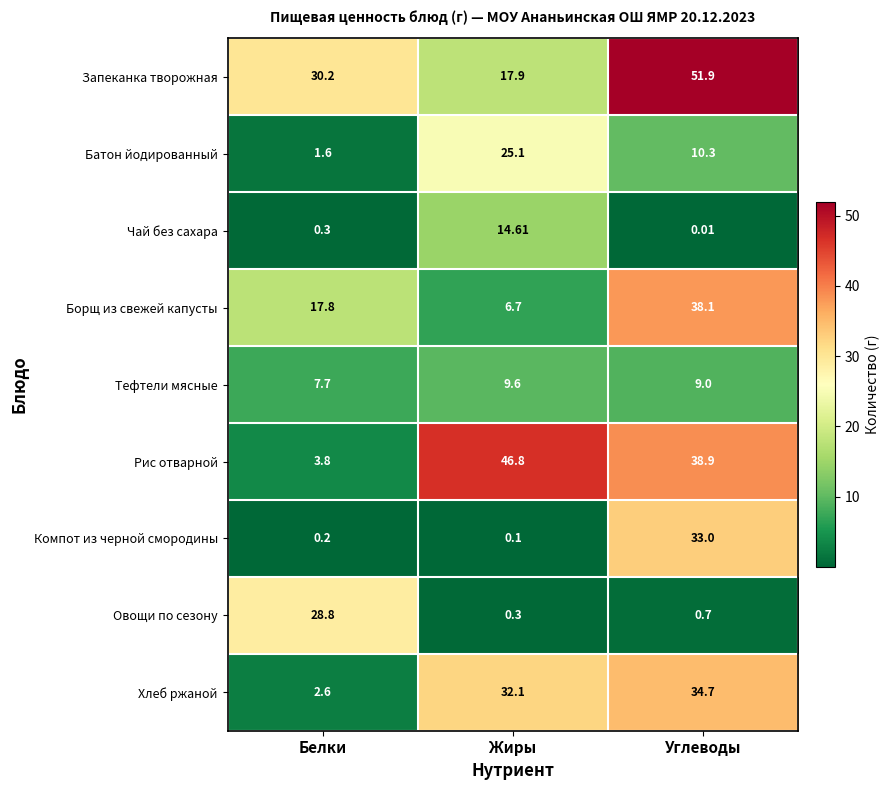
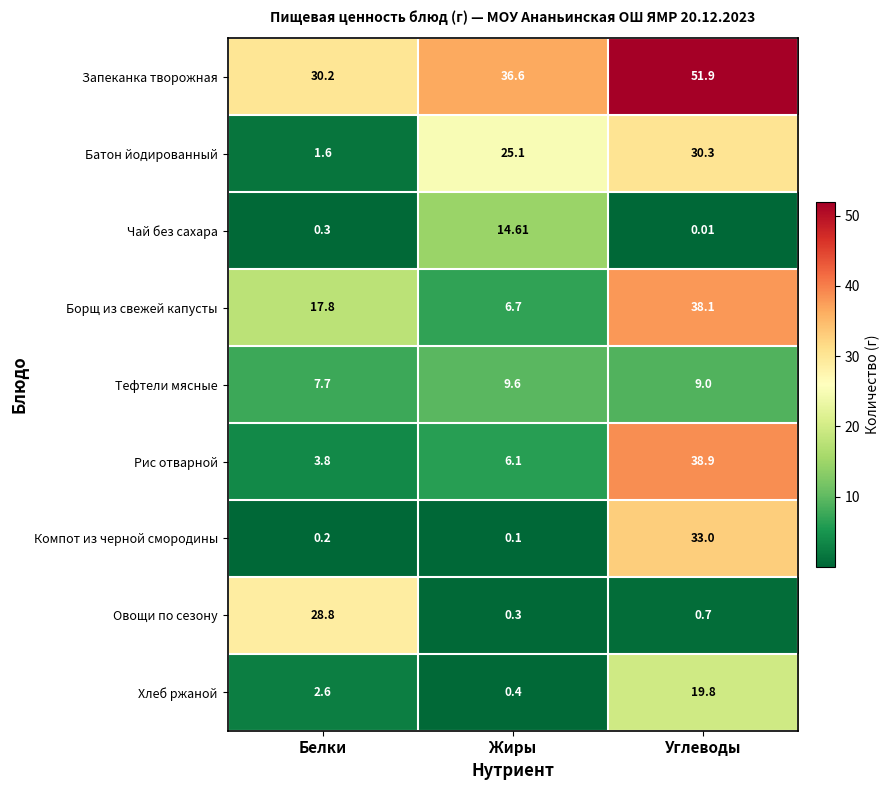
  {
    "Запеканка творожная": {
      "Белки": 30.2,
-     "Жиры": 17.9,
+     "Жиры": 36.6,
      "Углеводы": 51.9
    },
    "Батон йодированный": {
      "Белки": 1.6,
      "Жиры": 25.1,
-     "Углеводы": 10.3
+     "Углеводы": 30.3
    },
    "Чай без сахара": {
      "Белки": 0.3,
      "Жиры": 14.61,
      "Углеводы": 0.01
    },
    "Борщ из свежей капусты": {
      "Белки": 17.8,
      "Жиры": 6.7,
      "Углеводы": 38.1
    },
    "Тефтели мясные": {
      "Белки": 7.7,
      "Жиры": 9.6,
      "Углеводы": 9.0
    },
    "Рис отварной": {
      "Белки": 3.8,
-     "Жиры": 46.8,
+     "Жиры": 6.1,
      "Углеводы": 38.9
    },
    "Компот из черной смородины": {
      "Белки": 0.2,
      "Жиры": 0.1,
      "Углеводы": 33.0
    },
    "Овощи по сезону": {
      "Белки": 28.8,
      "Жиры": 0.3,
      "Углеводы": 0.7
    },
    "Хлеб ржаной": {
      "Белки": 2.6,
-     "Жиры": 32.1,
-     "Углеводы": 34.7
+     "Жиры": 0.4,
+     "Углеводы": 19.8
    }
  }
